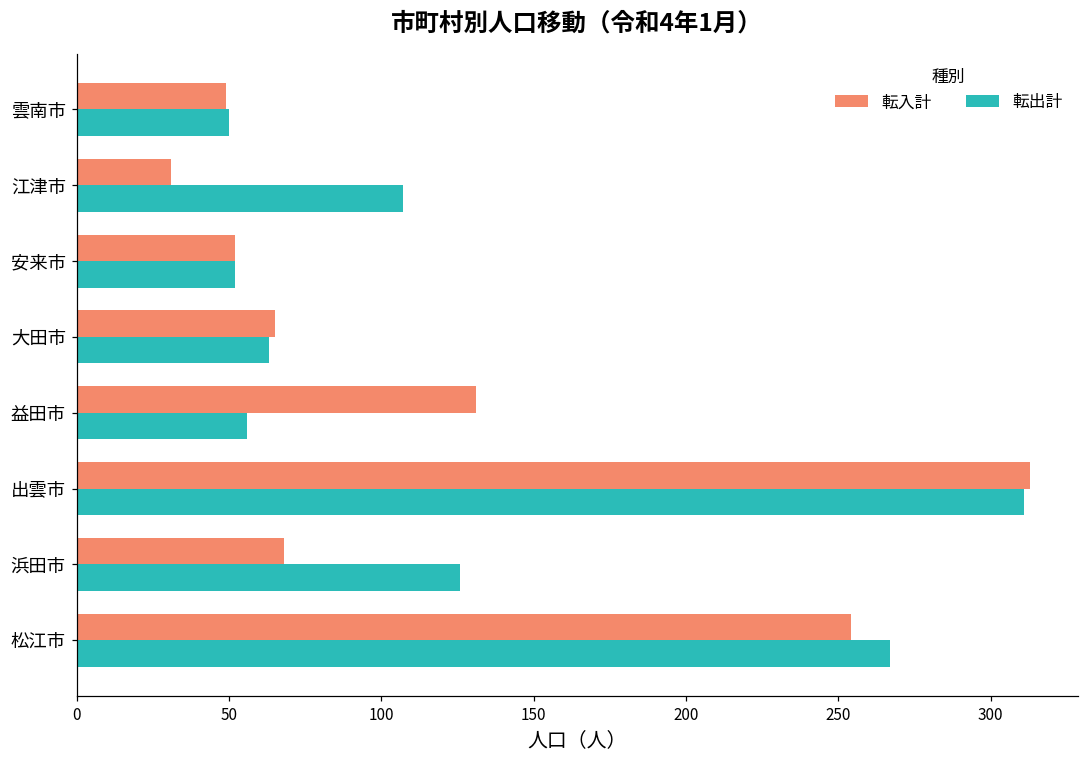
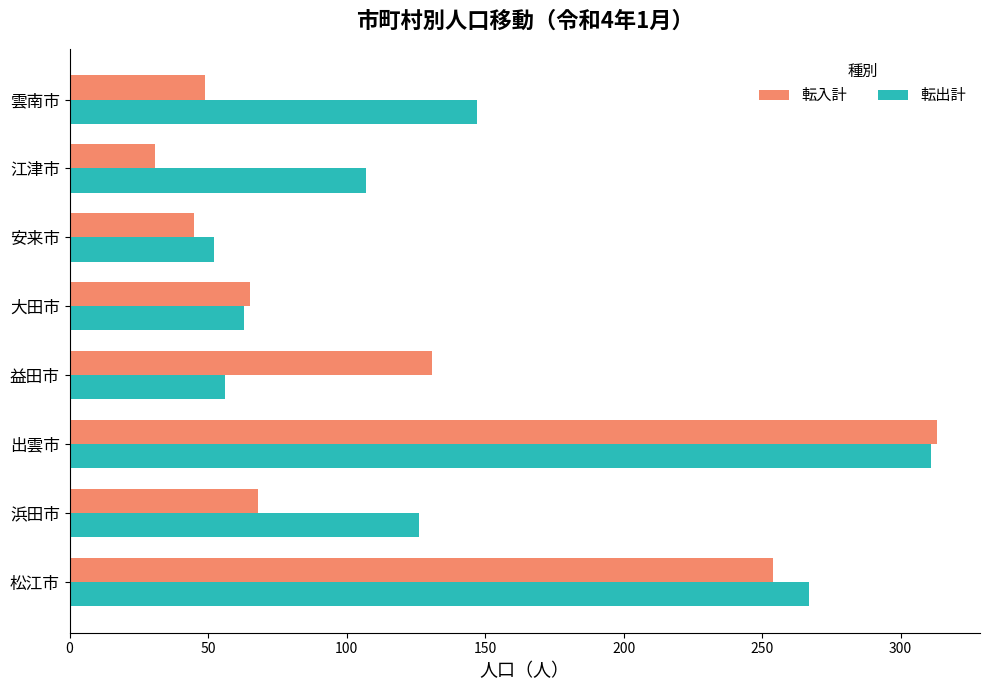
  {
    "転入計": {
      "雲南市": 49,
      "江津市": 31,
-     "安来市": 52,
+     "安来市": 45,
      "大田市": 65,
      "益田市": 131,
      "出雲市": 313,
      "浜田市": 68,
      "松江市": 254
    },
    "転出計": {
-     "雲南市": 50,
+     "雲南市": 147,
      "江津市": 107,
      "安来市": 52,
      "大田市": 63,
      "益田市": 56,
      "出雲市": 311,
      "浜田市": 126,
      "松江市": 267
    }
  }
